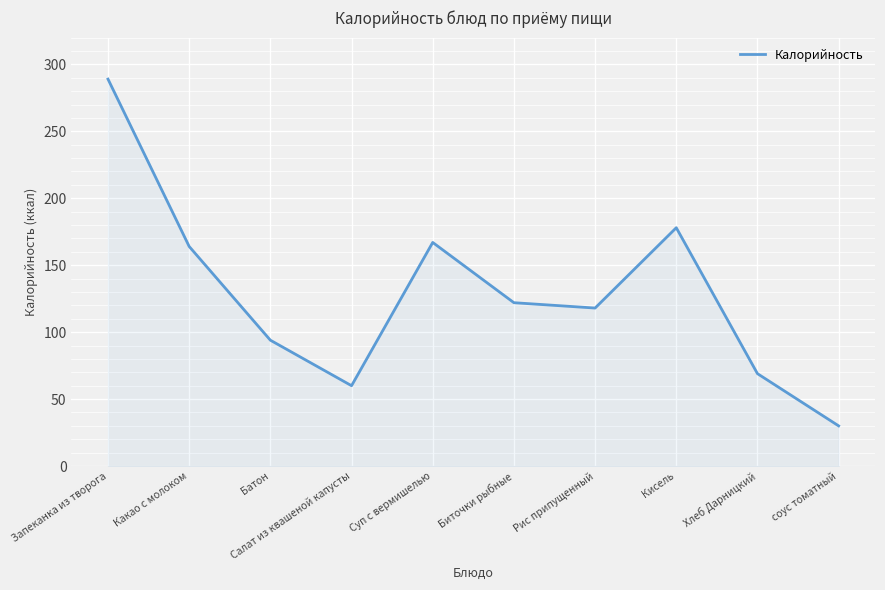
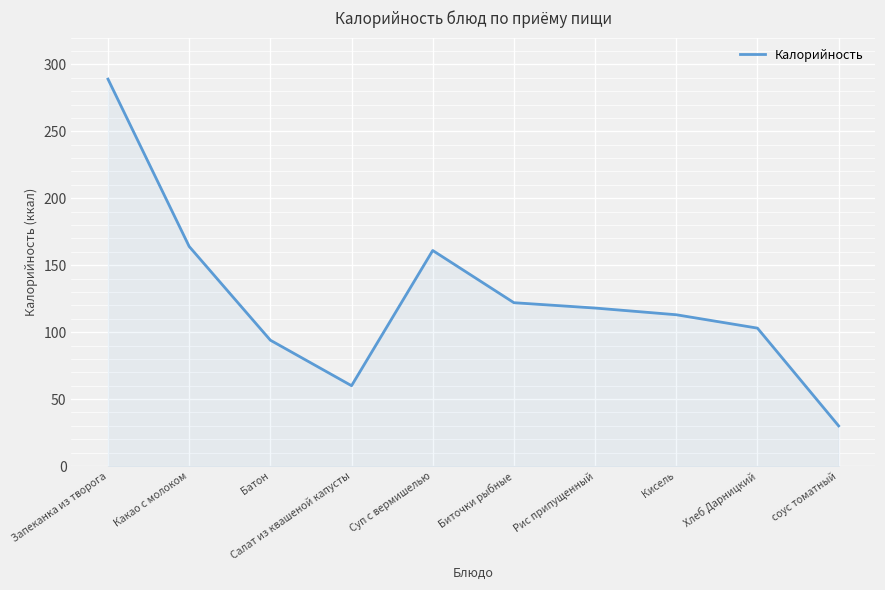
  {
    "Запеканка из творога": 289,
    "Какао с молоком": 164,
    "Батон": 94,
    "Салат из квашеной капусты": 60,
-   "Суп с вермишелью": 167,
+   "Суп с вермишелью": 161,
    "Биточки рыбные": 122,
    "Рис припущенный": 118,
-   "Кисель": 178,
-   "Хлеб Дарницкий": 69,
+   "Кисель": 113,
+   "Хлеб Дарницкий": 103,
    "соус томатный": 30
  }
